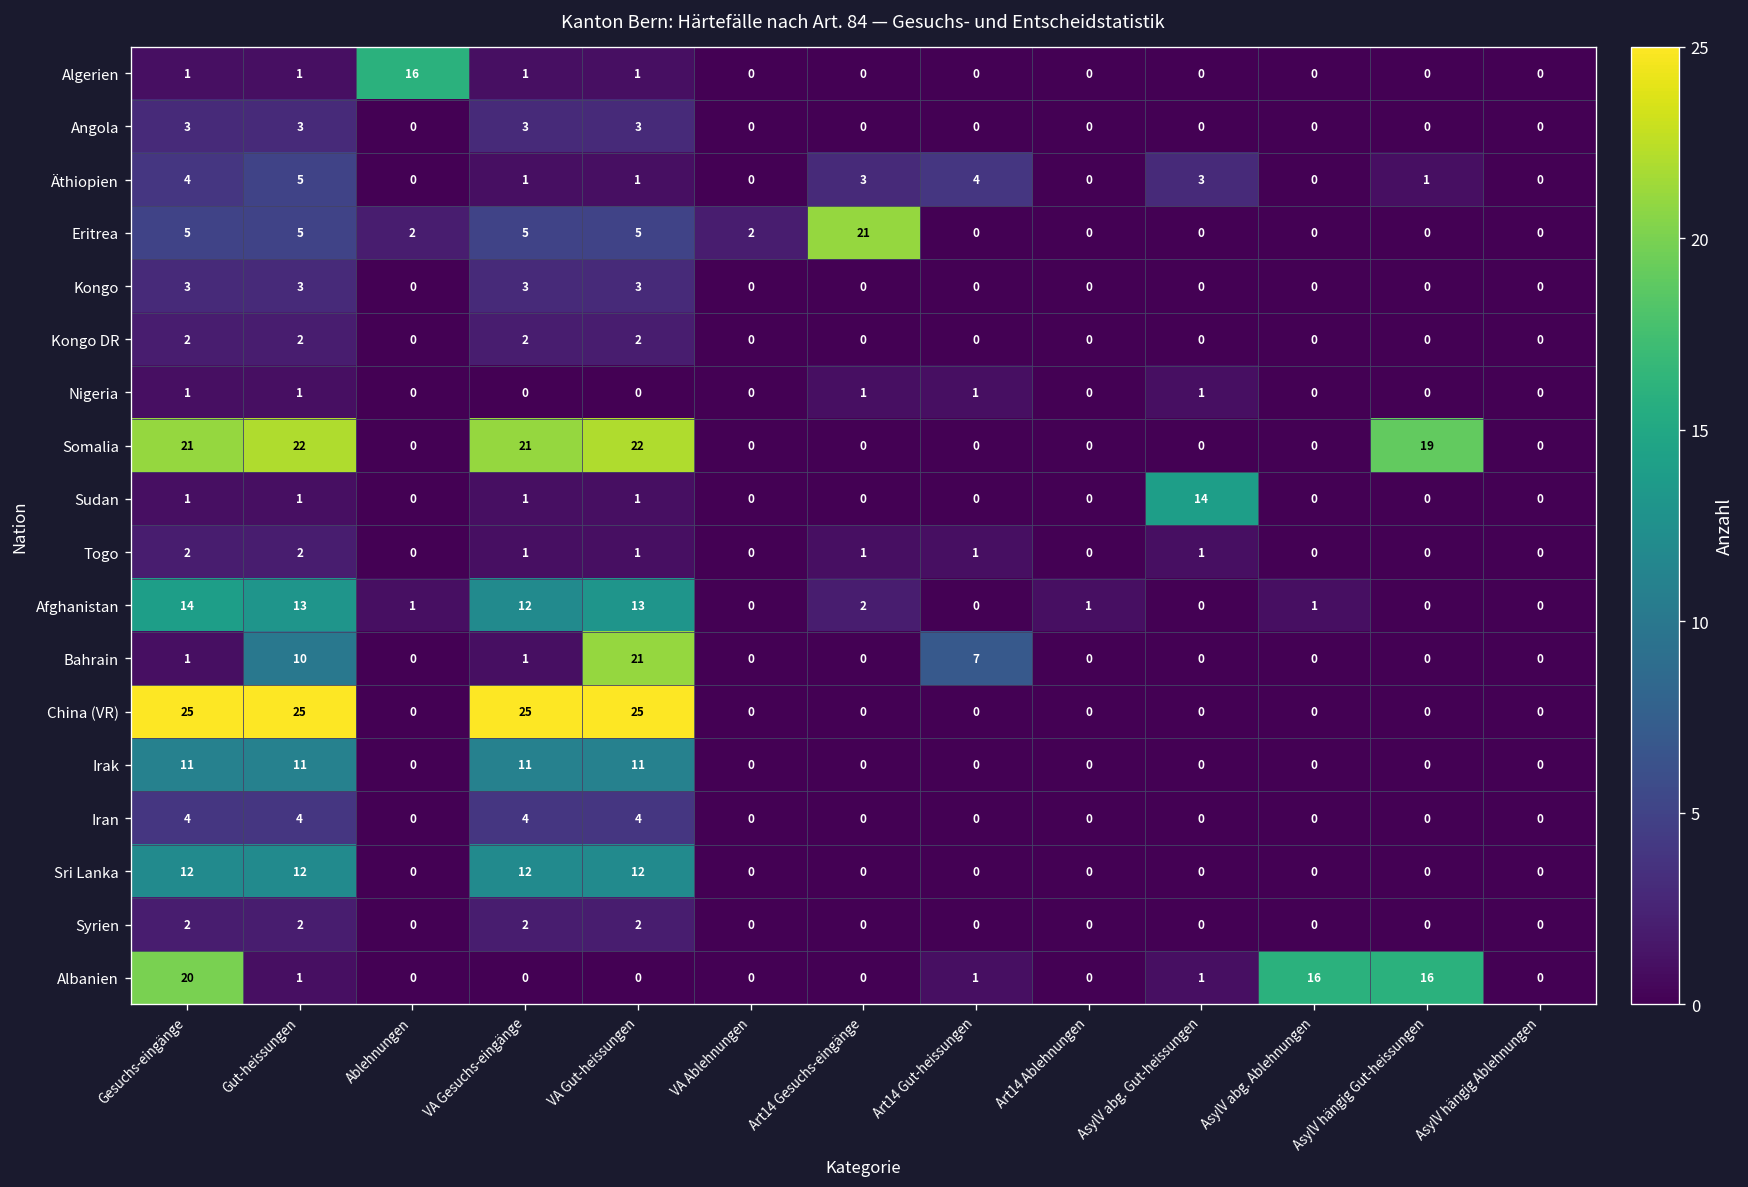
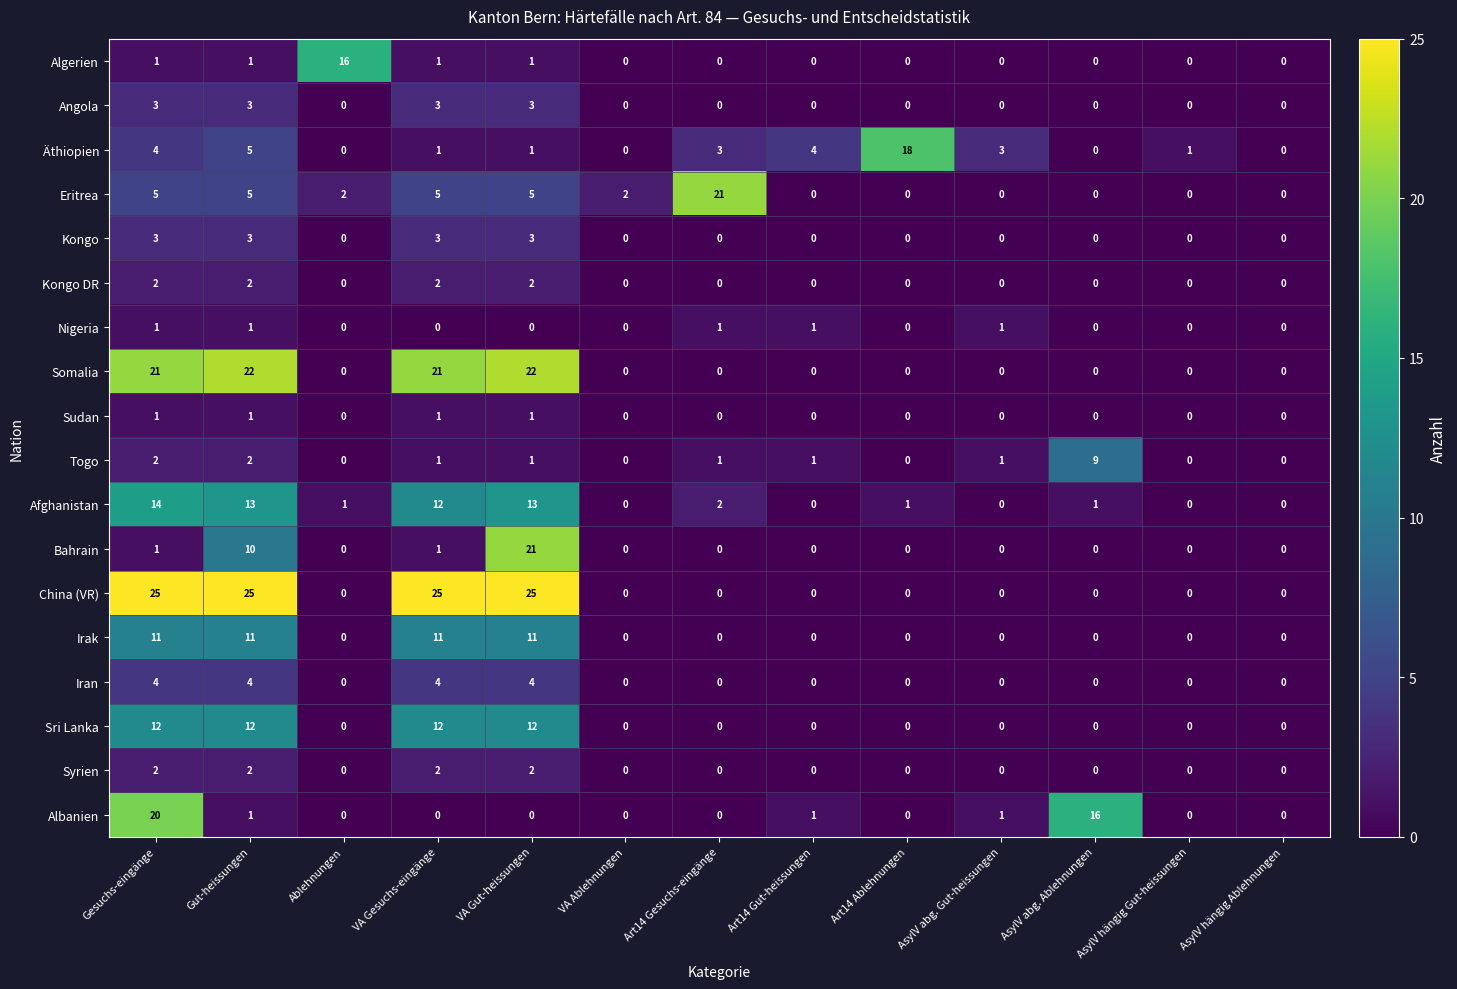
  {
    "Äthiopien": {
      "Gesuchs-eingänge": 4,
      "Gut-heissungen": 5,
      "Ablehnungen": 0,
      "VA Gesuchs-eingänge": 1,
      "VA Gut-heissungen": 1,
      "VA Ablehnungen": 0,
      "Art14 Gesuchs-eingänge": 3,
      "Art14 Gut-heissungen": 4,
-     "Art14 Ablehnungen": 0,
+     "Art14 Ablehnungen": 18,
      "AsylV abg. Gut-heissungen": 3,
      "AsylV abg. Ablehnungen": 0,
      "AsylV hängig Gut-heissungen": 1,
      "AsylV hängig Ablehnungen": 0
    },
    "Somalia": {
      "Gesuchs-eingänge": 21,
      "Gut-heissungen": 22,
      "Ablehnungen": 0,
      "VA Gesuchs-eingänge": 21,
      "VA Gut-heissungen": 22,
      "VA Ablehnungen": 0,
      "Art14 Gesuchs-eingänge": 0,
      "Art14 Gut-heissungen": 0,
      "Art14 Ablehnungen": 0,
      "AsylV abg. Gut-heissungen": 0,
      "AsylV abg. Ablehnungen": 0,
-     "AsylV hängig Gut-heissungen": 19,
+     "AsylV hängig Gut-heissungen": 0,
      "AsylV hängig Ablehnungen": 0
    },
    "Sudan": {
      "Gesuchs-eingänge": 1,
      "Gut-heissungen": 1,
      "Ablehnungen": 0,
      "VA Gesuchs-eingänge": 1,
      "VA Gut-heissungen": 1,
      "VA Ablehnungen": 0,
      "Art14 Gesuchs-eingänge": 0,
      "Art14 Gut-heissungen": 0,
      "Art14 Ablehnungen": 0,
-     "AsylV abg. Gut-heissungen": 14,
+     "AsylV abg. Gut-heissungen": 0,
      "AsylV abg. Ablehnungen": 0,
      "AsylV hängig Gut-heissungen": 0,
      "AsylV hängig Ablehnungen": 0
    },
    "Togo": {
      "Gesuchs-eingänge": 2,
      "Gut-heissungen": 2,
      "Ablehnungen": 0,
      "VA Gesuchs-eingänge": 1,
      "VA Gut-heissungen": 1,
      "VA Ablehnungen": 0,
      "Art14 Gesuchs-eingänge": 1,
      "Art14 Gut-heissungen": 1,
      "Art14 Ablehnungen": 0,
      "AsylV abg. Gut-heissungen": 1,
-     "AsylV abg. Ablehnungen": 0,
+     "AsylV abg. Ablehnungen": 9,
      "AsylV hängig Gut-heissungen": 0,
      "AsylV hängig Ablehnungen": 0
    },
    "Bahrain": {
      "Gesuchs-eingänge": 1,
      "Gut-heissungen": 10,
      "Ablehnungen": 0,
      "VA Gesuchs-eingänge": 1,
      "VA Gut-heissungen": 21,
      "VA Ablehnungen": 0,
      "Art14 Gesuchs-eingänge": 0,
-     "Art14 Gut-heissungen": 7,
+     "Art14 Gut-heissungen": 0,
      "Art14 Ablehnungen": 0,
      "AsylV abg. Gut-heissungen": 0,
      "AsylV abg. Ablehnungen": 0,
      "AsylV hängig Gut-heissungen": 0,
      "AsylV hängig Ablehnungen": 0
    },
    "Albanien": {
      "Gesuchs-eingänge": 20,
      "Gut-heissungen": 1,
      "Ablehnungen": 0,
      "VA Gesuchs-eingänge": 0,
      "VA Gut-heissungen": 0,
      "VA Ablehnungen": 0,
      "Art14 Gesuchs-eingänge": 0,
      "Art14 Gut-heissungen": 1,
      "Art14 Ablehnungen": 0,
      "AsylV abg. Gut-heissungen": 1,
      "AsylV abg. Ablehnungen": 16,
-     "AsylV hängig Gut-heissungen": 16,
+     "AsylV hängig Gut-heissungen": 0,
      "AsylV hängig Ablehnungen": 0
    }
  }
